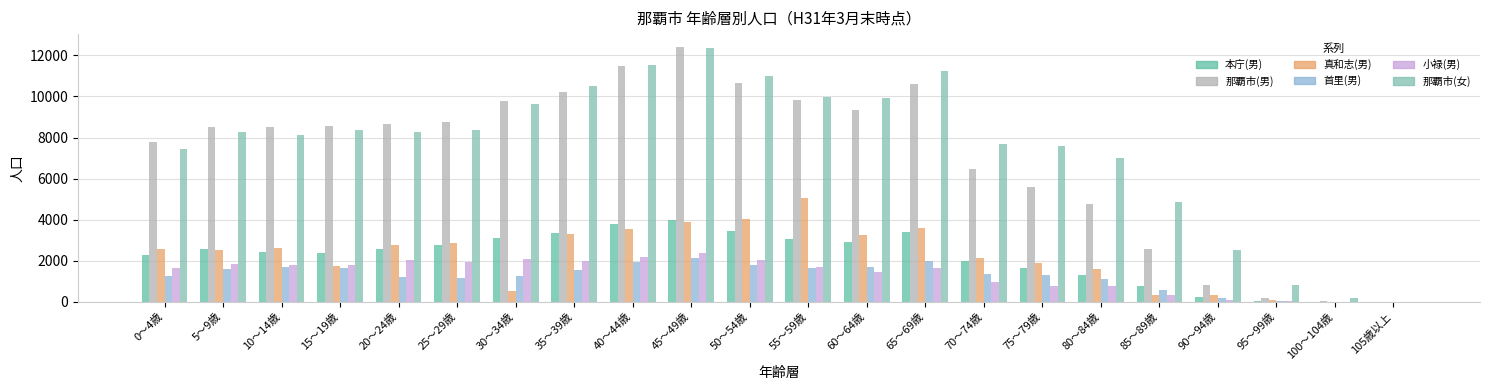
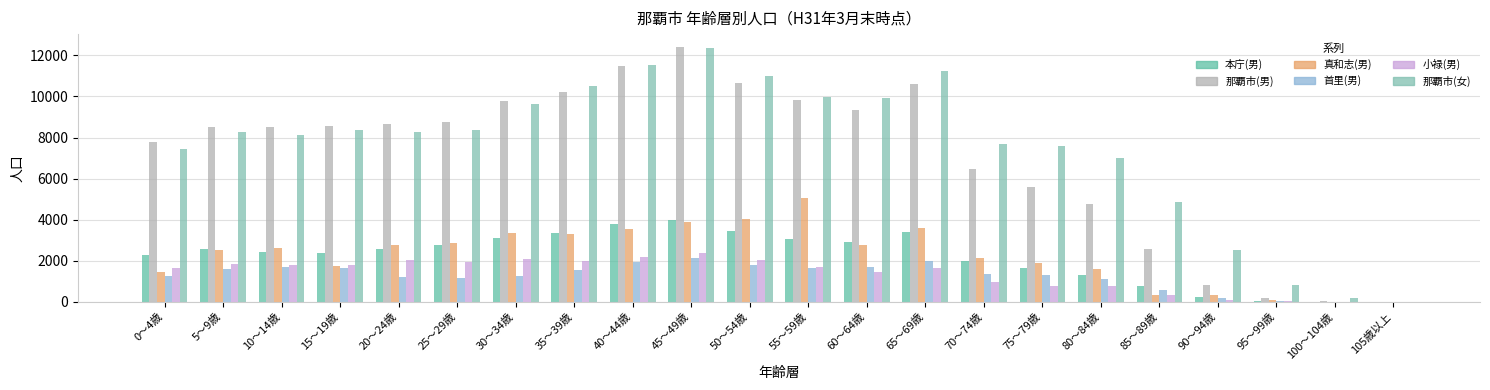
  {
    "真和志(男)": {
-     "0～4歳": 2600,
+     "0～4歳": 1400,
      "5～9歳": 2500,
      "10～14歳": 2600,
      "15～19歳": 1700,
      "20～24歳": 2800,
      "25～29歳": 2900,
-     "30～34歳": 500,
+     "30～34歳": 3300,
      "35～39歳": 3300,
      "40～44歳": 3600,
      "45～49歳": 3900,
      "50～54歳": 4100,
      "55～59歳": 5000,
-     "60～64歳": 3300,
+     "60～64歳": 2800,
      "65～69歳": 3600,
      "70～74歳": 2200,
      "75～79歳": 1900,
      "80～84歳": 1600,
      "85～89歳": 300,
      "90～94歳": 300,
      "105歳以上": 0
    }
  }
